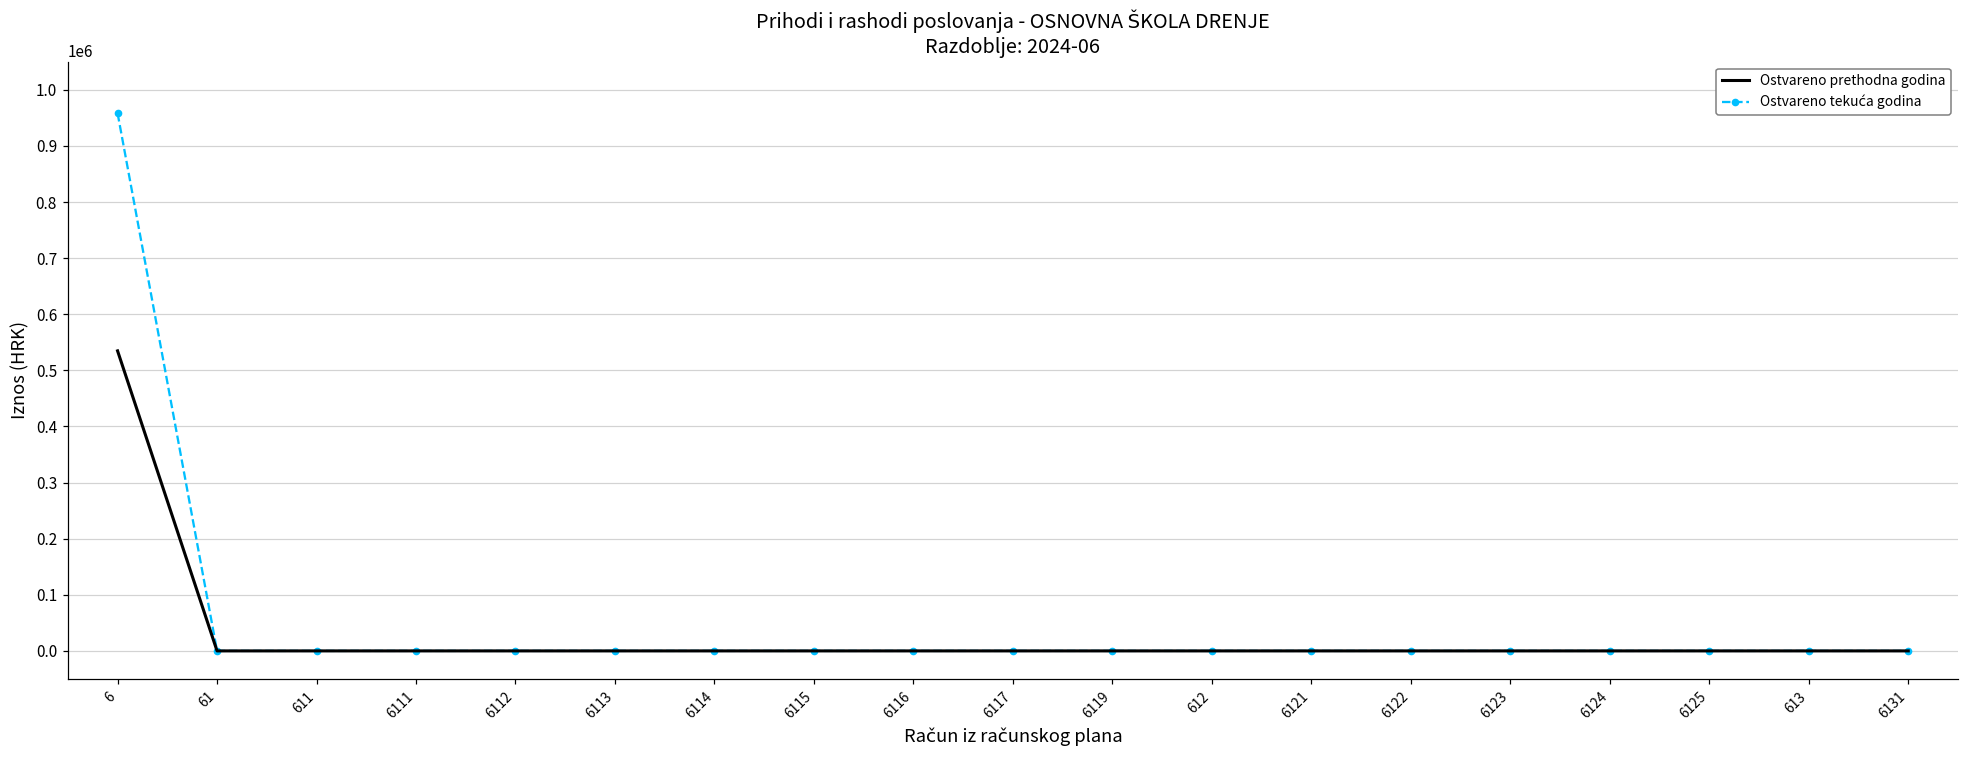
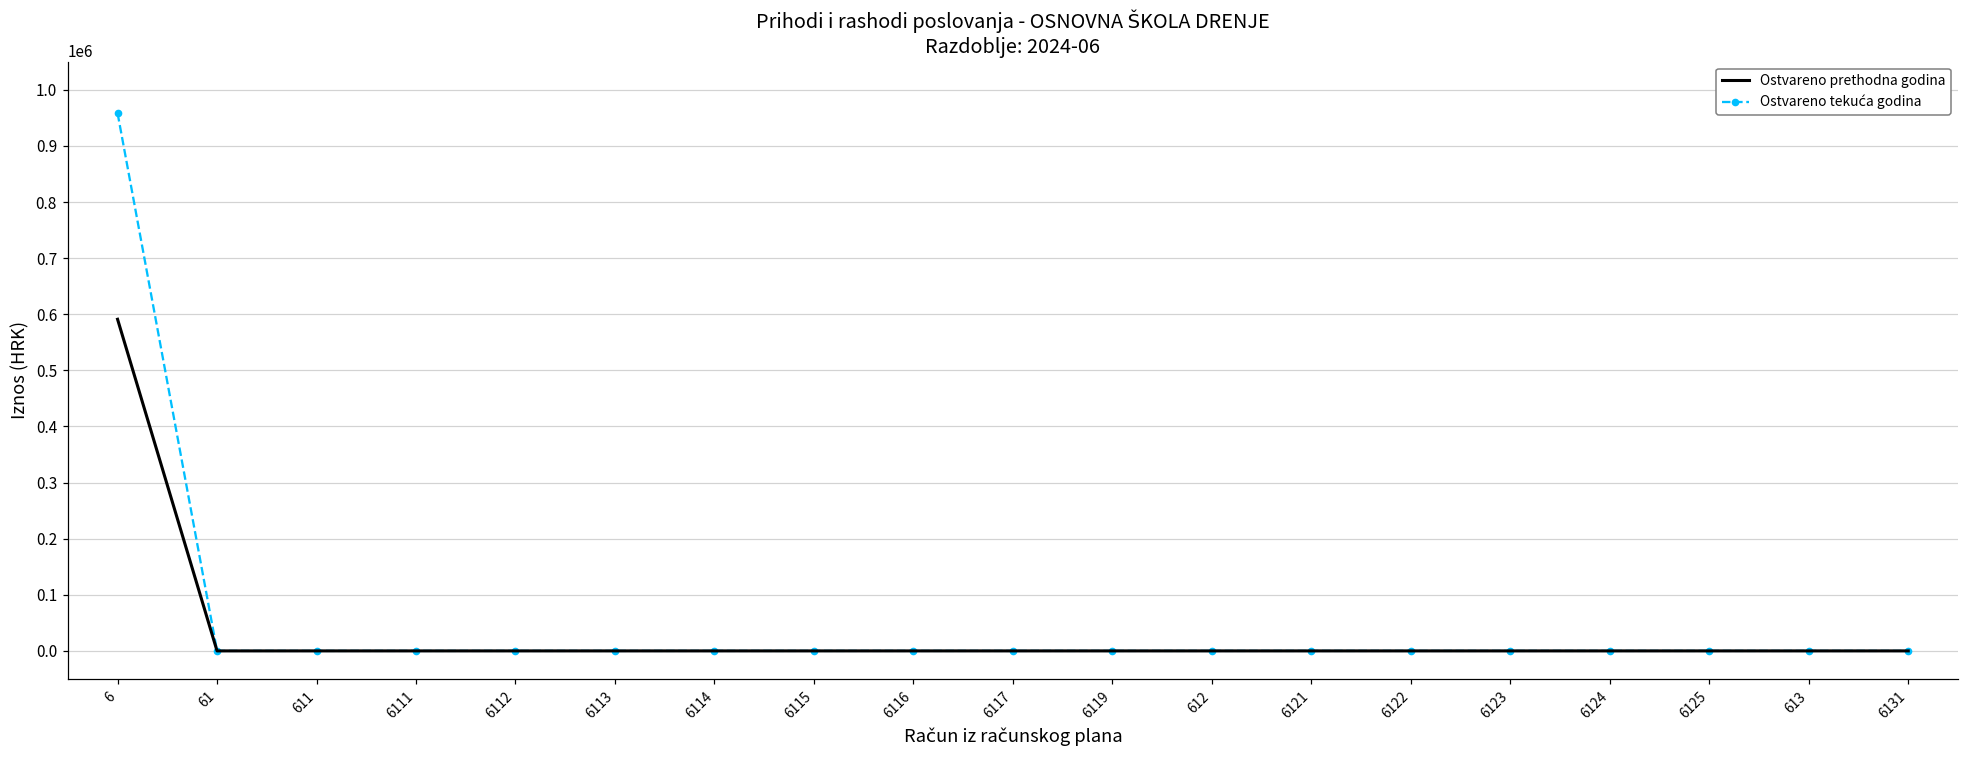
  {
    "Ostvareno prethodna godina": {
-     "6": 530000
+     "6": 590000
    },
    "Ostvareno tekuća godina": {
      "6": 960000
    }
  }
